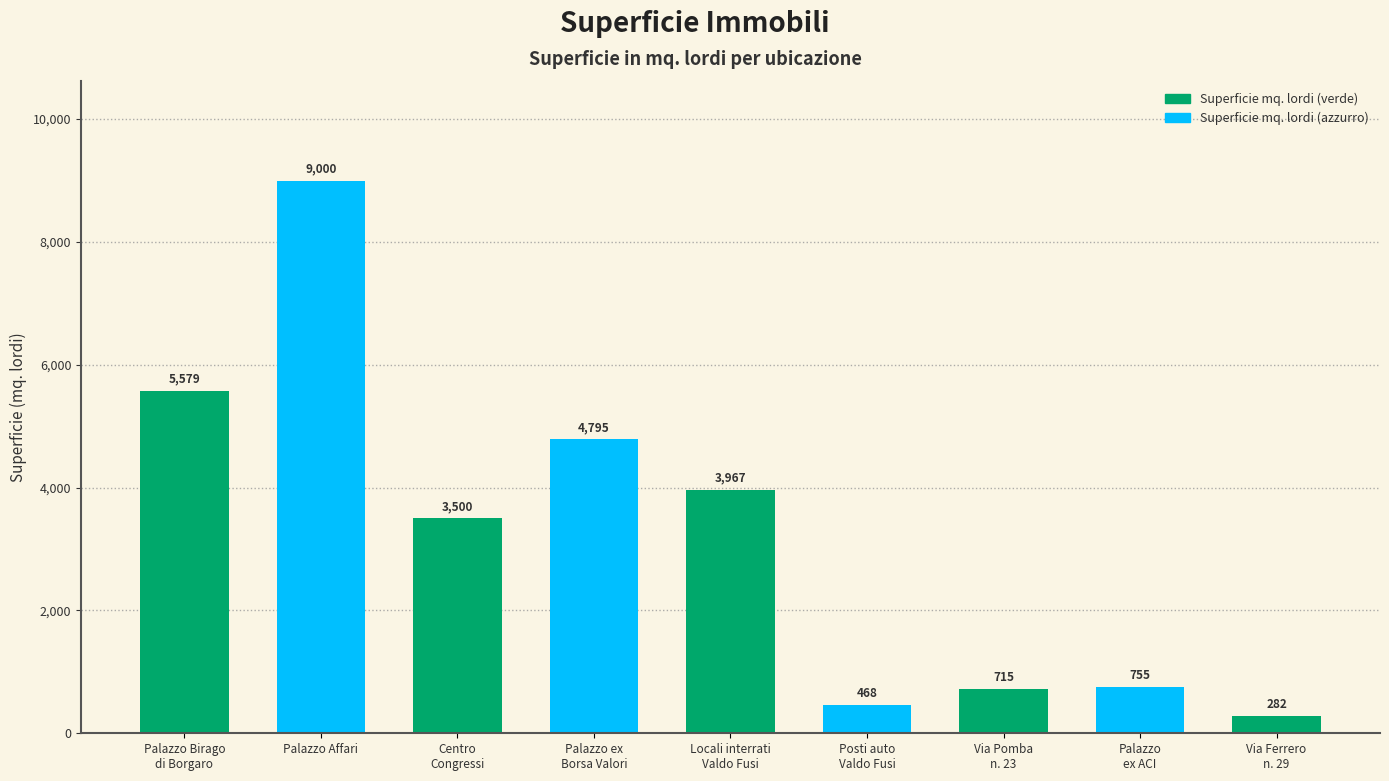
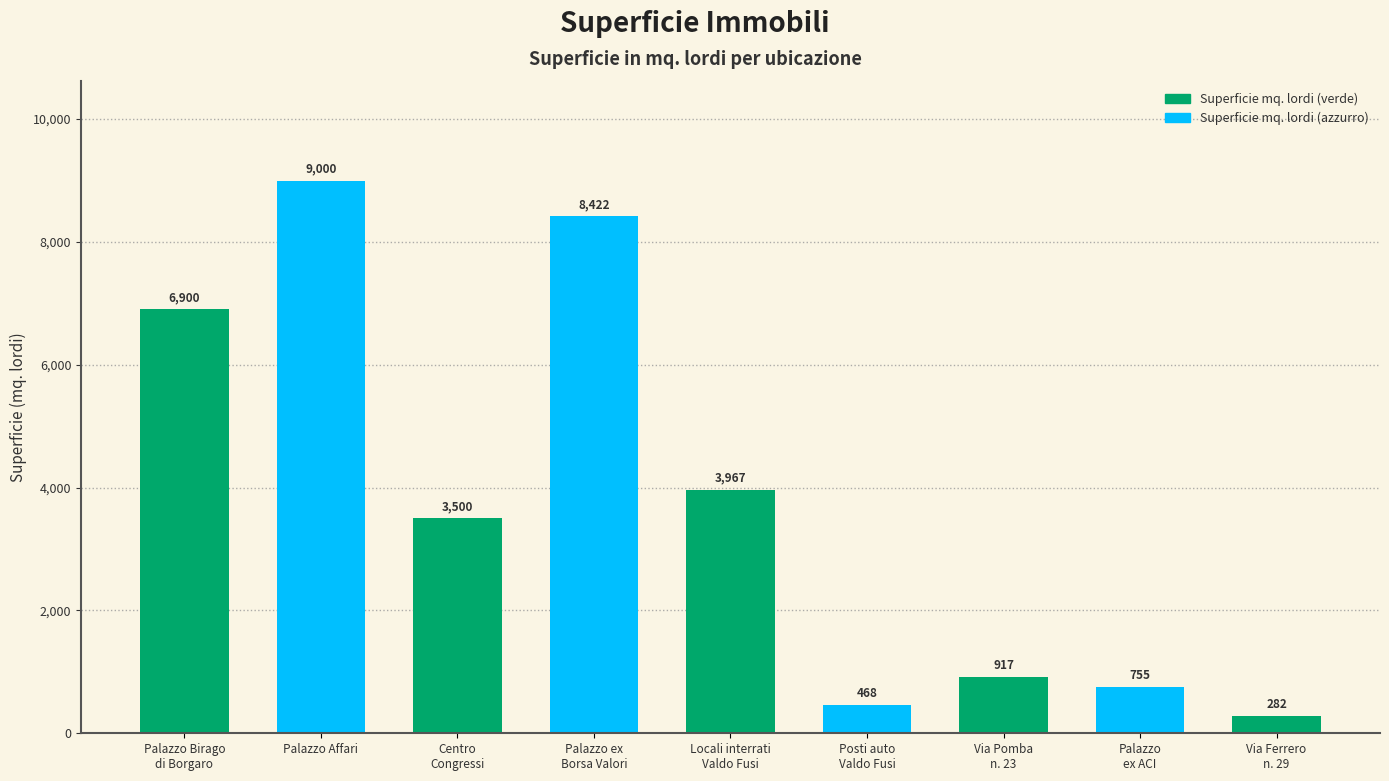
  {
-   "Palazzo Birago di Borgaro": "5,579",
+   "Palazzo Birago di Borgaro": "6,900",
    "Palazzo Affari": "9,000",
    "Centro Congressi": "3,500",
-   "Palazzo ex Borsa Valori": "4,795",
+   "Palazzo ex Borsa Valori": "8,422",
    "Locali interrati Valdo Fusi": "3,967",
    "Posti auto Valdo Fusi": "468",
-   "Via Pomba n. 23": "715",
+   "Via Pomba n. 23": "917",
    "Palazzo ex ACI": "755",
    "Via Ferrero n. 29": "282"
  }
